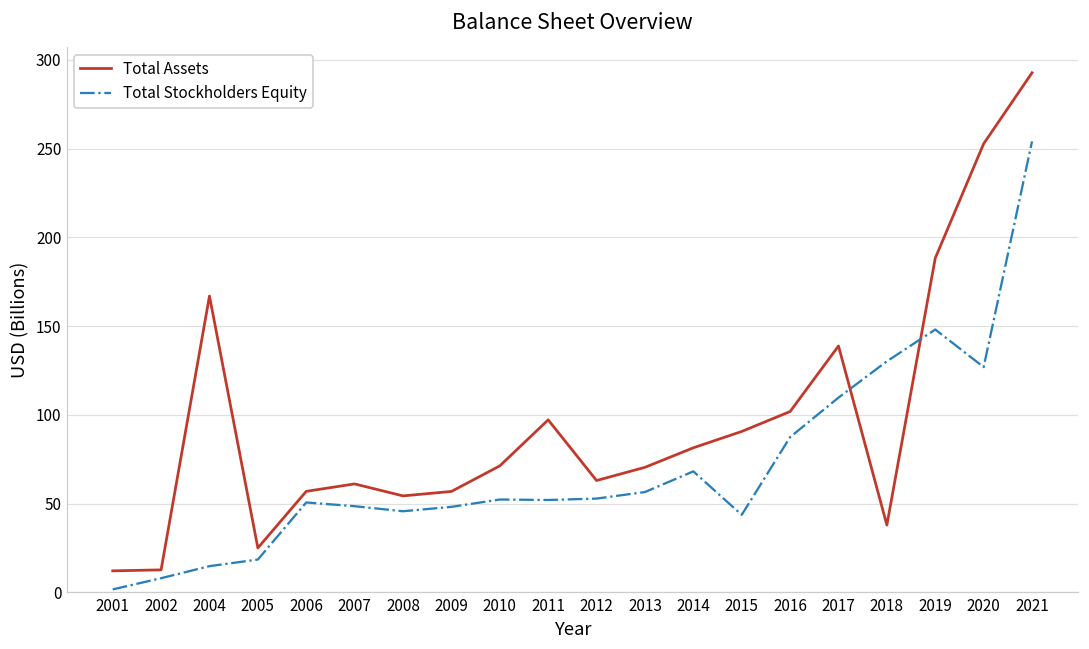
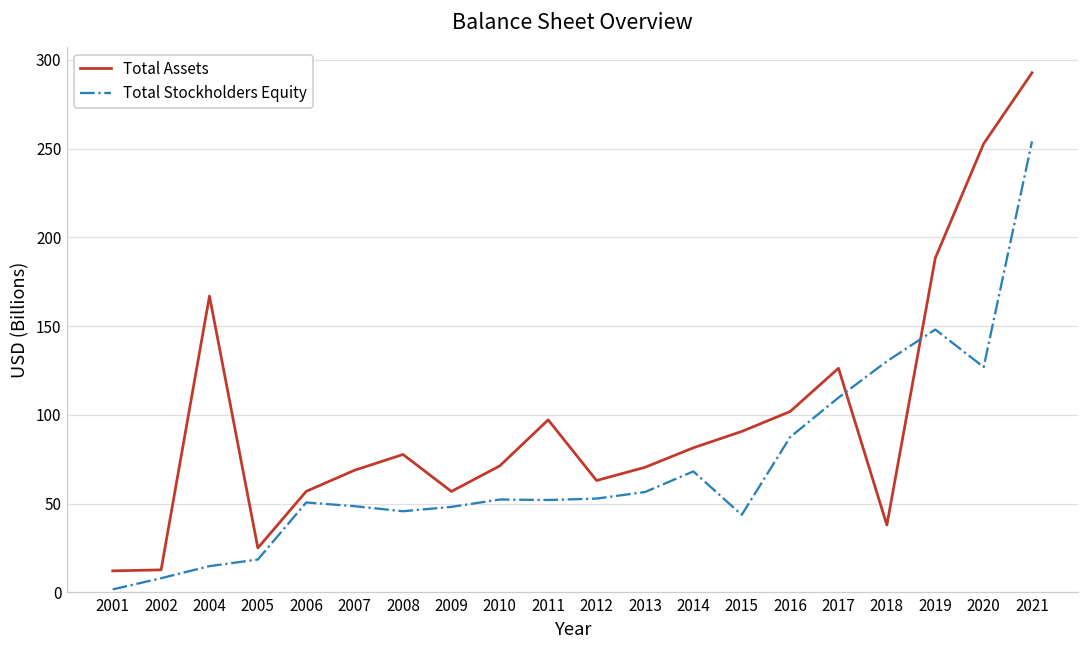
  {
    "Total Assets": {
      "2001": 12,
      "2002": 13,
      "2004": 167,
      "2005": 25,
      "2006": 57,
-     "2007": 61,
-     "2008": 54,
+     "2007": 69,
+     "2008": 78,
      "2009": 57,
      "2010": 71,
      "2011": 97,
      "2012": 63,
      "2013": 70,
      "2014": 81,
      "2015": 91,
      "2016": 102,
-     "2017": 139,
+     "2017": 126,
      "2018": 38,
      "2019": 188,
      "2020": 253,
      "2021": 293
    },
    "Total Stockholders Equity": {
      "2001": 2,
      "2002": 8,
      "2004": 15,
      "2005": 19,
      "2006": 51,
      "2007": 49,
      "2008": 46,
      "2009": 48,
      "2010": 52,
      "2011": 52,
      "2012": 53,
      "2013": 57,
      "2014": 68,
      "2015": 44,
      "2016": 88,
      "2017": 110,
      "2018": 130,
      "2019": 148,
      "2020": 127,
      "2021": 254
    }
  }
